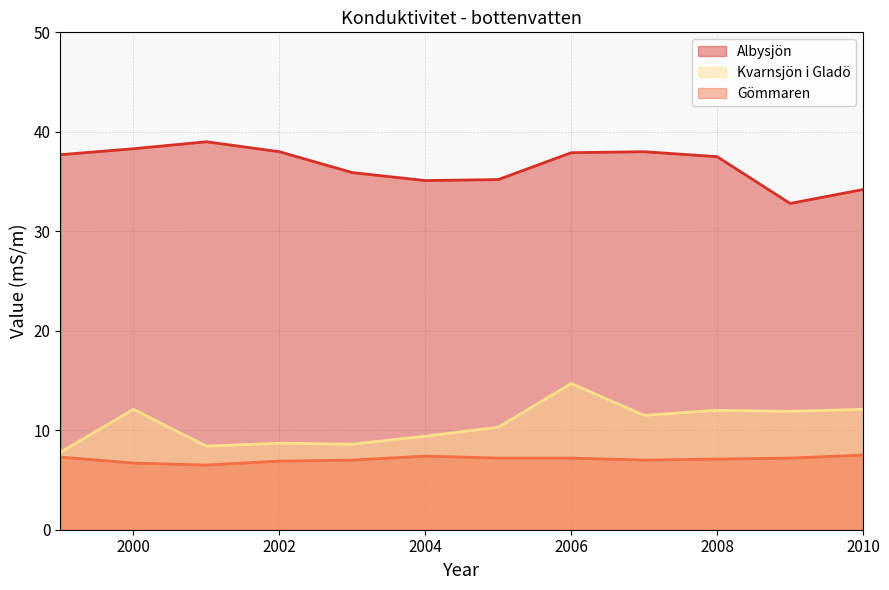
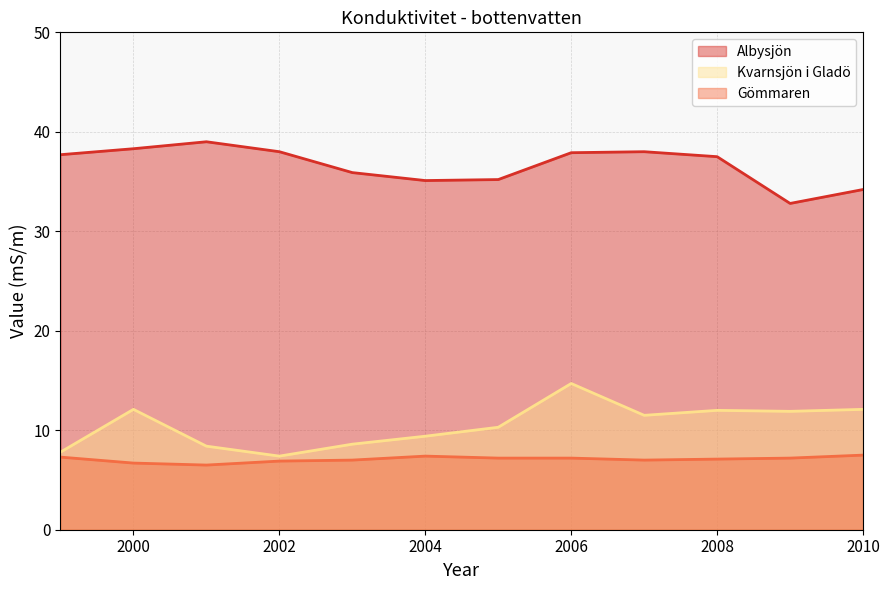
  {
    "Kvarnsjön i Gladö": {
      "2000": 12,
-     "2002": 9,
+     "2002": 7,
      "2004": 9,
      "2006": 15,
      "2008": 12,
      "2010": 12
    }
  }
